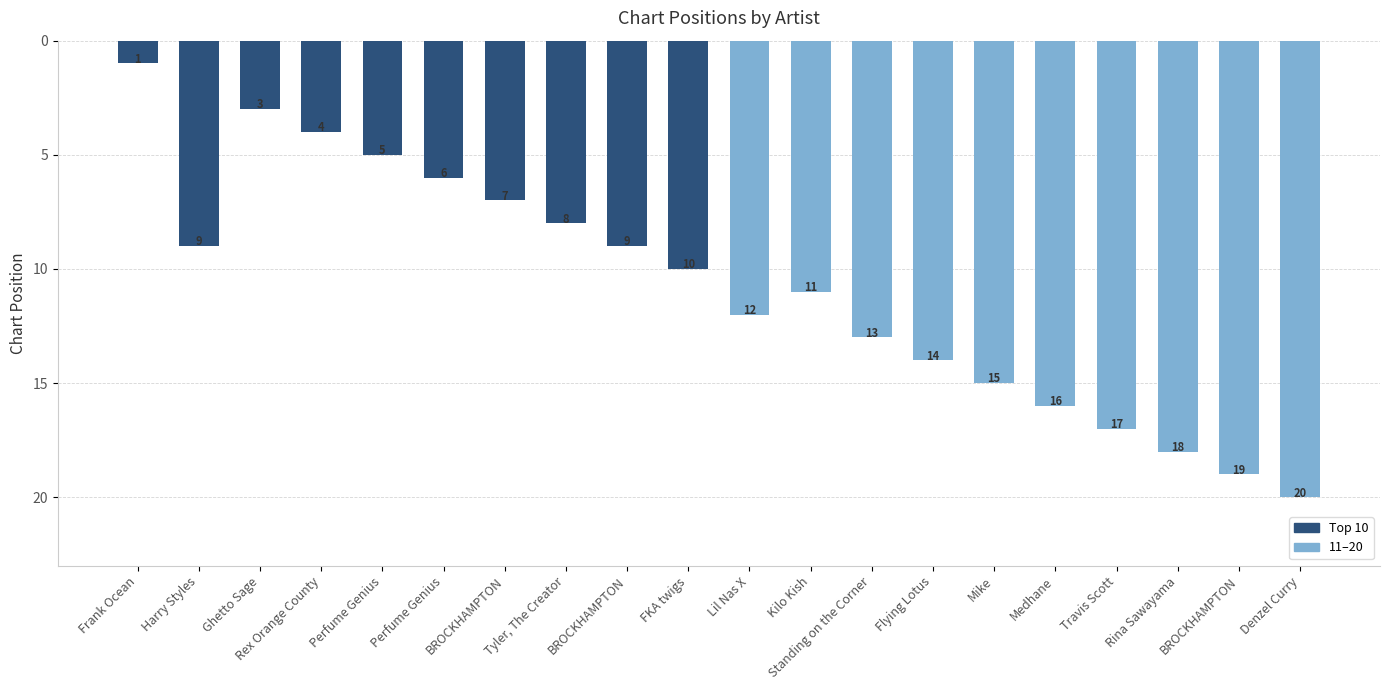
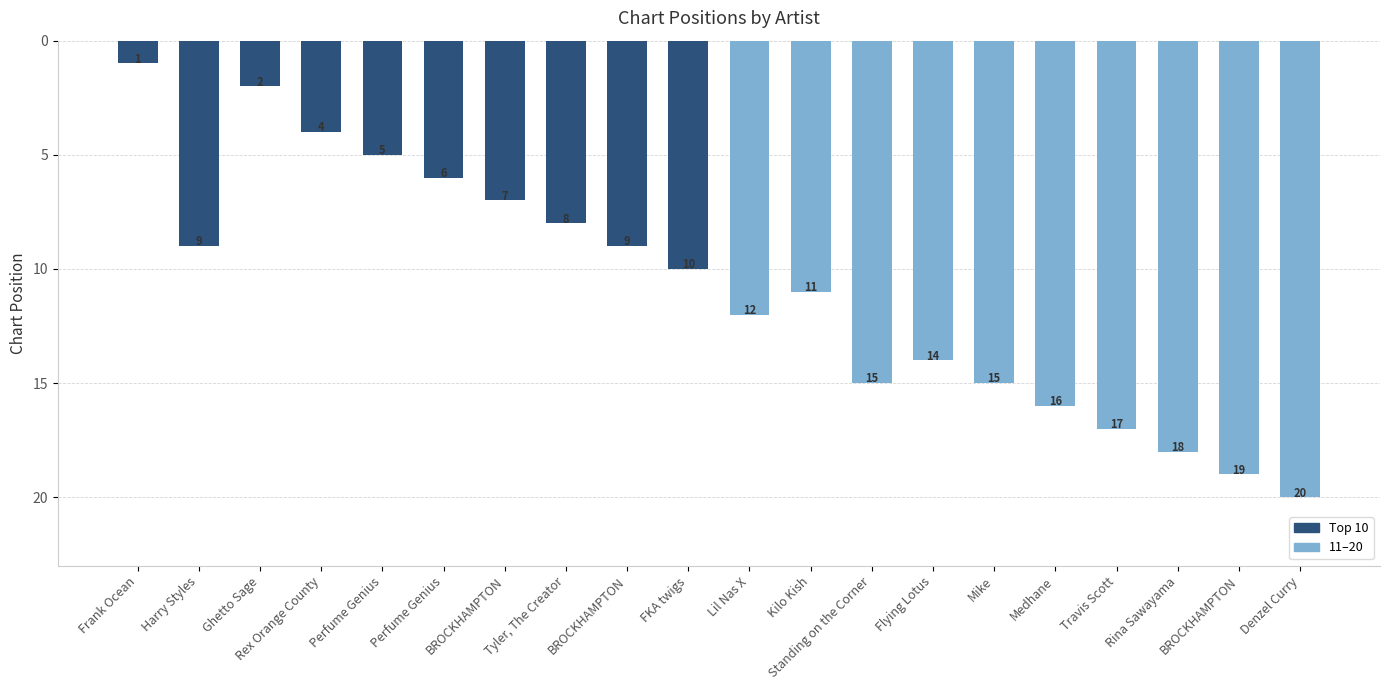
  {
    "Frank Ocean": 1,
    "Harry Styles": 9,
-   "Ghetto Sage": 3,
+   "Ghetto Sage": 2,
    "Rex Orange County": 4,
    "Tyler, The Creator": 8,
    "FKA twigs": 10,
    "Lil Nas X": 12,
    "Kilo Kish": 11,
-   "Standing on the Corner": 13,
+   "Standing on the Corner": 15,
    "Flying Lotus": 14,
    "Mike": 15,
    "Medhane": 16,
    "Travis Scott": 17,
    "Rina Sawayama": 18,
    "Denzel Curry": 20
  }
